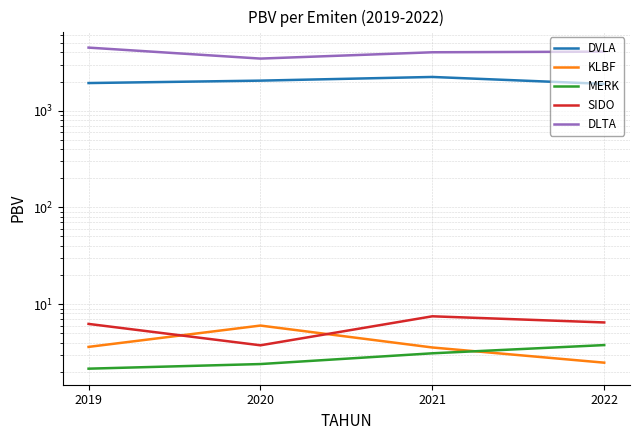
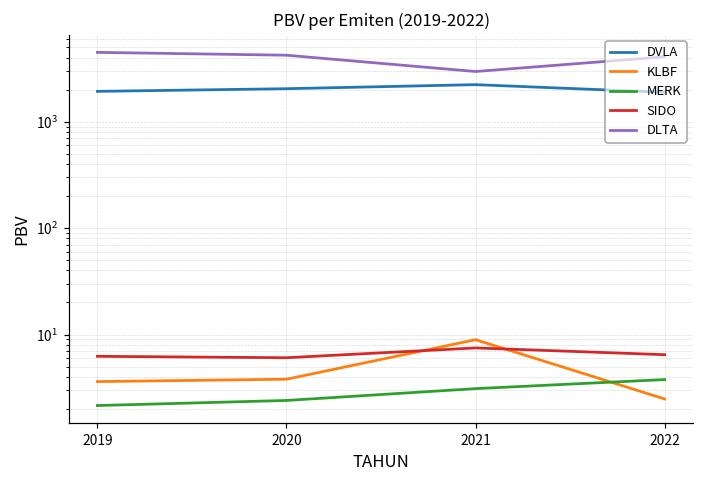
  {
    "DVLA": {
      "2019": 1900,
      "2020": 2000,
      "2021": 2200
    },
    "KLBF": {
      "2019": 3.6,
-     "2020": 6,
-     "2021": 3.6,
+     "2020": 3.8,
+     "2021": 9,
      "2022": 2.5
    },
    "MERK": {
      "2019": 2.2,
      "2020": 2.4,
      "2021": 3.1,
      "2022": 3.8
    },
    "SIDO": {
      "2019": 6,
-     "2020": 3.8,
+     "2020": 6,
      "2021": 7,
      "2022": 6
    },
    "DLTA": {
      "2019": 4000,
-     "2020": 3500,
-     "2021": 4000
+     "2020": 4000,
+     "2021": 3000
    }
  }
